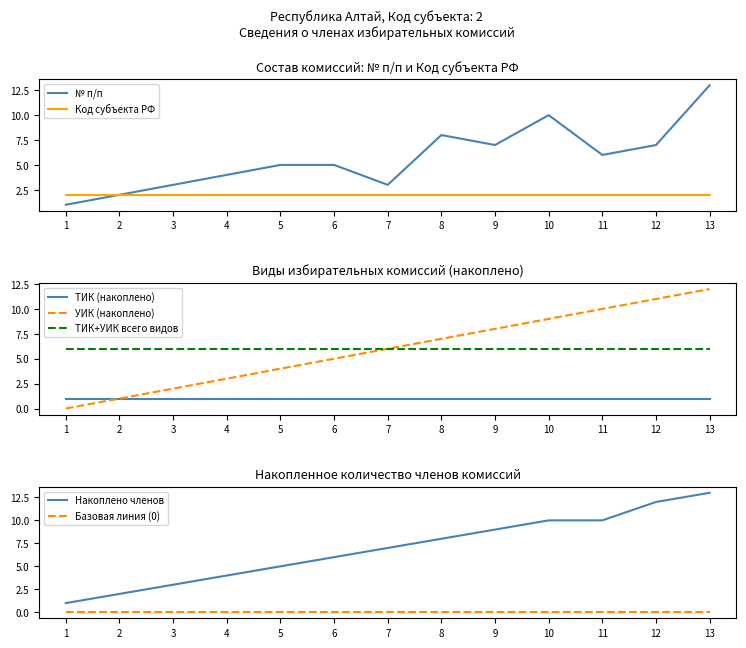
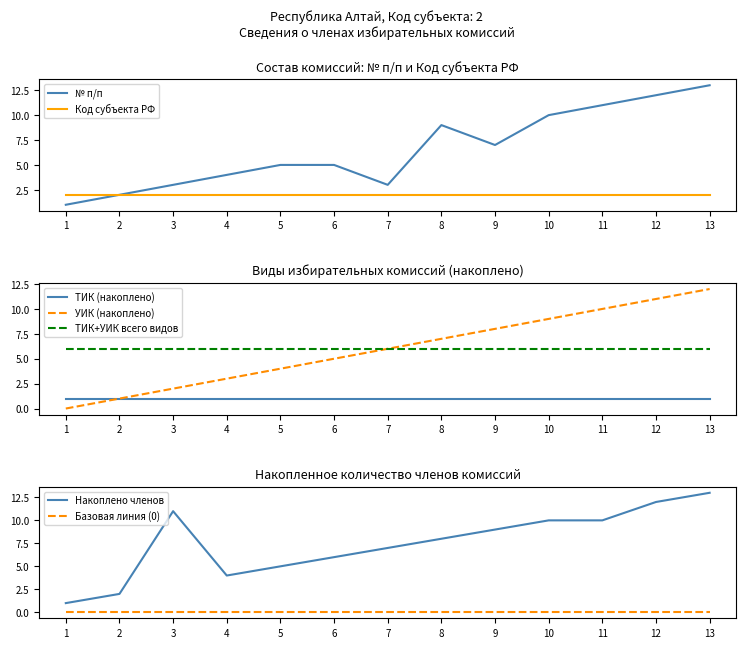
  {
    "Состав комиссий: № п/п и Код субъекта РФ": {
      "№ п/п": {
        "1": 1,
        "3": 3,
        "4": 4,
        "5": 5,
        "6": 5,
        "7": 3,
-       "8": 8,
+       "8": 9,
        "9": 7,
        "10": 10,
-       "11": 6,
-       "12": 7,
+       "11": 11,
+       "12": 12,
        "13": 13
      },
      "Код субъекта РФ": {
        "1": 2,
        "3": 2,
        "4": 2,
        "5": 2,
        "6": 2,
        "7": 2,
        "8": 2,
        "9": 2,
        "10": 2,
        "11": 2,
        "12": 2,
        "13": 2
      }
    },
    "Виды избирательных комиссий (накоплено)": {
      "ТИК (накоплено)": {
        "1": 1,
        "3": 1,
        "4": 1,
        "5": 1,
        "6": 1,
        "7": 1,
        "8": 1,
        "9": 1,
        "10": 1,
        "11": 1,
        "12": 1,
        "13": 1
      },
      "УИК (накоплено)": {
        "1": 0,
        "3": 2,
        "4": 3,
        "5": 4,
        "6": 5,
        "8": 7,
        "9": 8,
        "10": 9,
        "11": 10,
        "12": 11,
        "13": 12
      },
      "ТИК+УИК всего видов": {
        "1": 6,
        "2": 6,
        "3": 6,
        "4": 6,
        "5": 6,
        "6": 6,
        "8": 6,
        "9": 6,
        "10": 6,
        "11": 6,
        "12": 6,
        "13": 6
      }
    },
    "Накопленное количество членов комиссий": {
      "Накоплено членов": {
        "1": 1,
        "2": 2,
-       "3": 3,
+       "3": 11,
        "4": 4,
        "5": 5,
        "6": 6,
        "7": 7,
        "8": 8,
        "9": 9,
        "10": 10,
        "11": 10,
        "12": 12,
        "13": 13
      },
      "Базовая линия (0)": {
        "1": 0,
        "2": 0,
        "3": 0,
        "4": 0,
        "5": 0,
        "6": 0,
        "7": 0,
        "8": 0,
        "9": 0,
        "10": 0,
        "11": 0,
        "12": 0,
        "13": 0
      }
    }
  }
